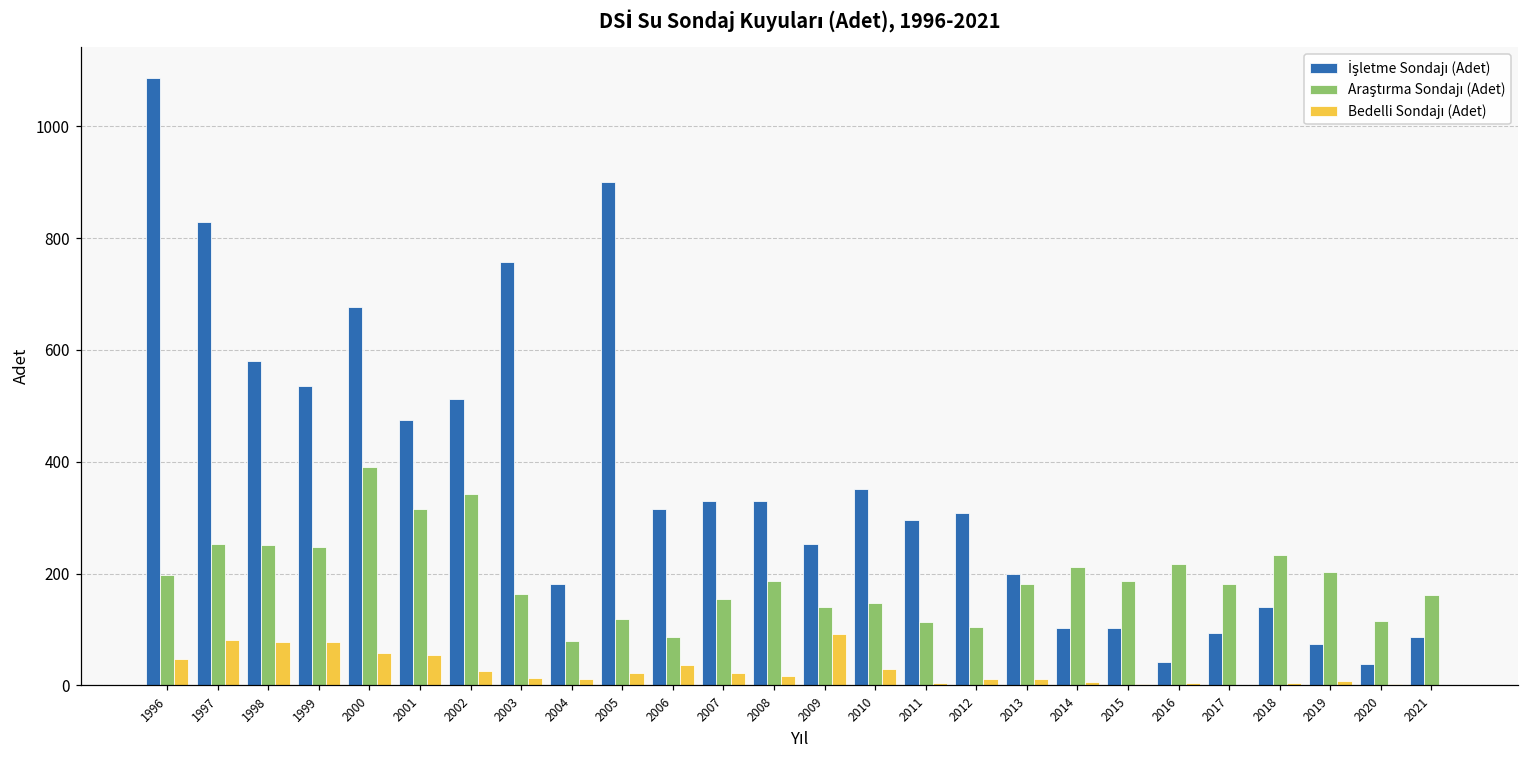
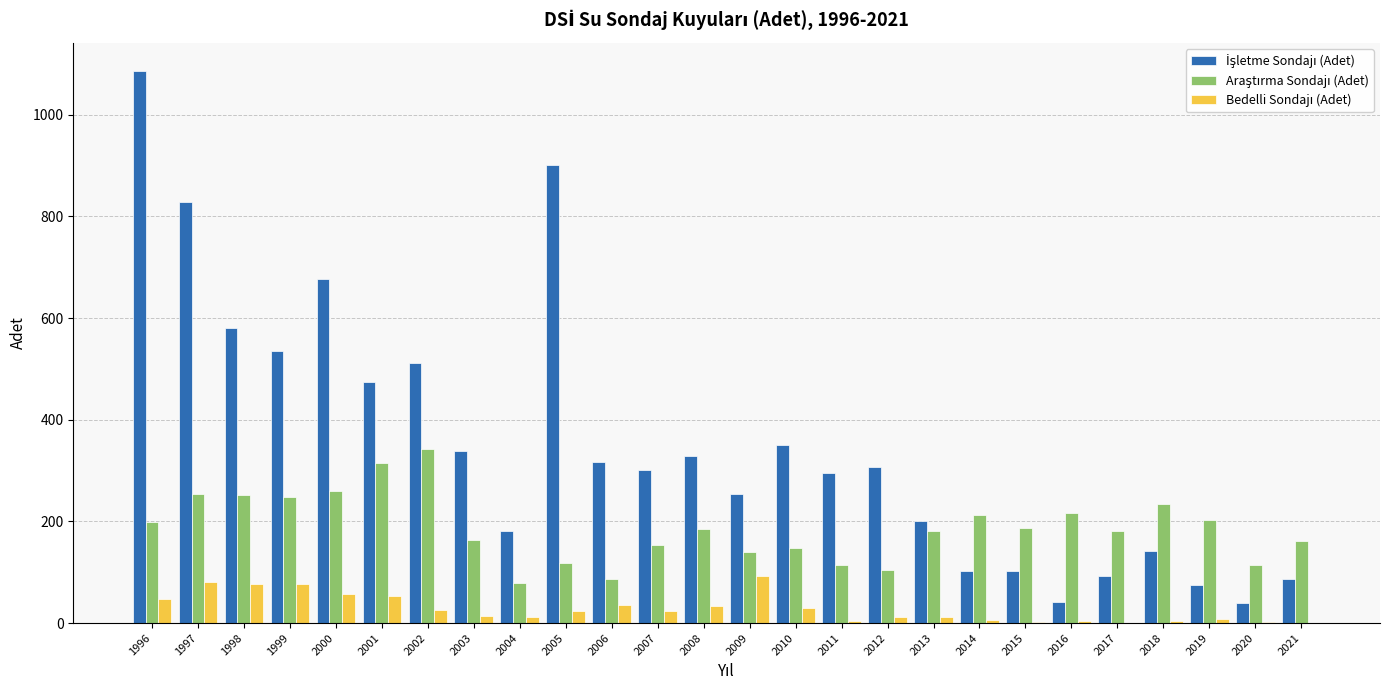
  {
    "İşletme Sondajı (Adet)": {
      "1996": 1090,
      "1997": 830,
      "1998": 580,
      "1999": 540,
      "2000": 680,
      "2001": 480,
      "2002": 510,
-     "2003": 760,
+     "2003": 340,
      "2004": 180,
      "2005": 900,
      "2006": 320,
-     "2007": 330,
+     "2007": 300,
      "2008": 330,
      "2009": 250,
      "2010": 350,
      "2011": 300,
      "2012": 310,
      "2013": 200,
      "2014": 100,
      "2015": 100,
      "2016": 40,
      "2017": 90,
      "2018": 140,
      "2019": 70,
      "2020": 40,
      "2021": 90
    },
    "Araştırma Sondajı (Adet)": {
      "1996": 200,
      "1997": 250,
      "1998": 250,
      "1999": 250,
-     "2000": 390,
+     "2000": 260,
      "2001": 320,
      "2002": 340,
      "2003": 160,
      "2004": 80,
      "2005": 120,
      "2006": 90,
      "2007": 150,
      "2008": 190,
      "2009": 140,
      "2010": 150,
      "2011": 110,
      "2012": 110,
      "2013": 180,
      "2014": 210,
      "2015": 190,
      "2016": 220,
      "2017": 180,
      "2018": 230,
      "2019": 200,
      "2020": 120,
      "2021": 160
    },
    "Bedelli Sondajı (Adet)": {
      "1996": 50,
      "1997": 80,
      "1998": 80,
      "1999": 80,
      "2000": 60,
      "2001": 50,
      "2002": 30,
      "2003": 10,
      "2004": 10,
      "2005": 20,
      "2006": 40,
      "2007": 20,
-     "2008": 20,
+     "2008": 30,
      "2009": 90,
      "2010": 30,
      "2011": 10,
      "2012": 10,
      "2013": 10,
      "2014": 10,
      "2018": 10,
      "2019": 10
    }
  }
